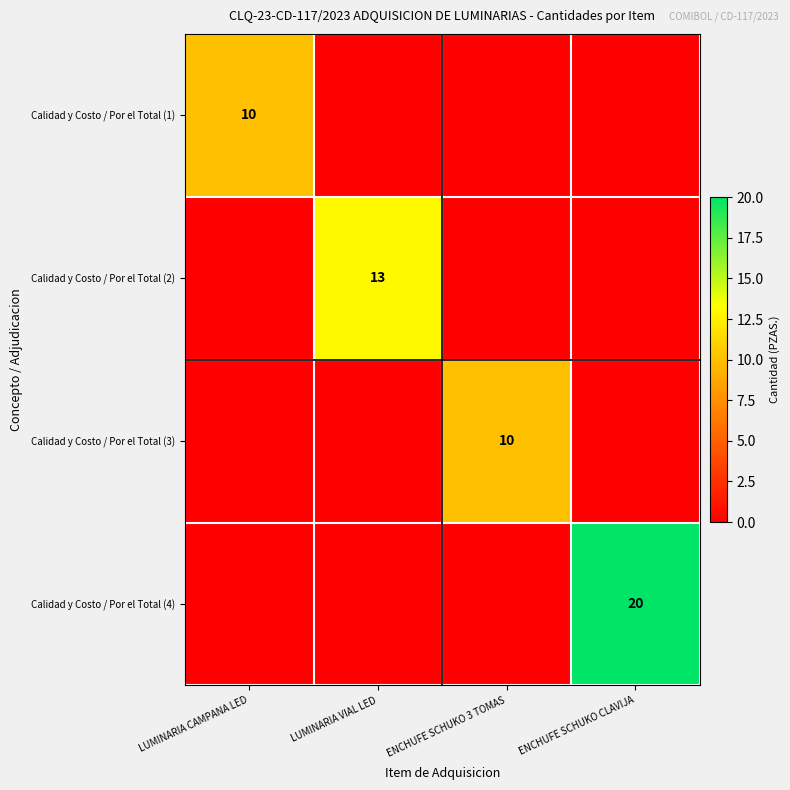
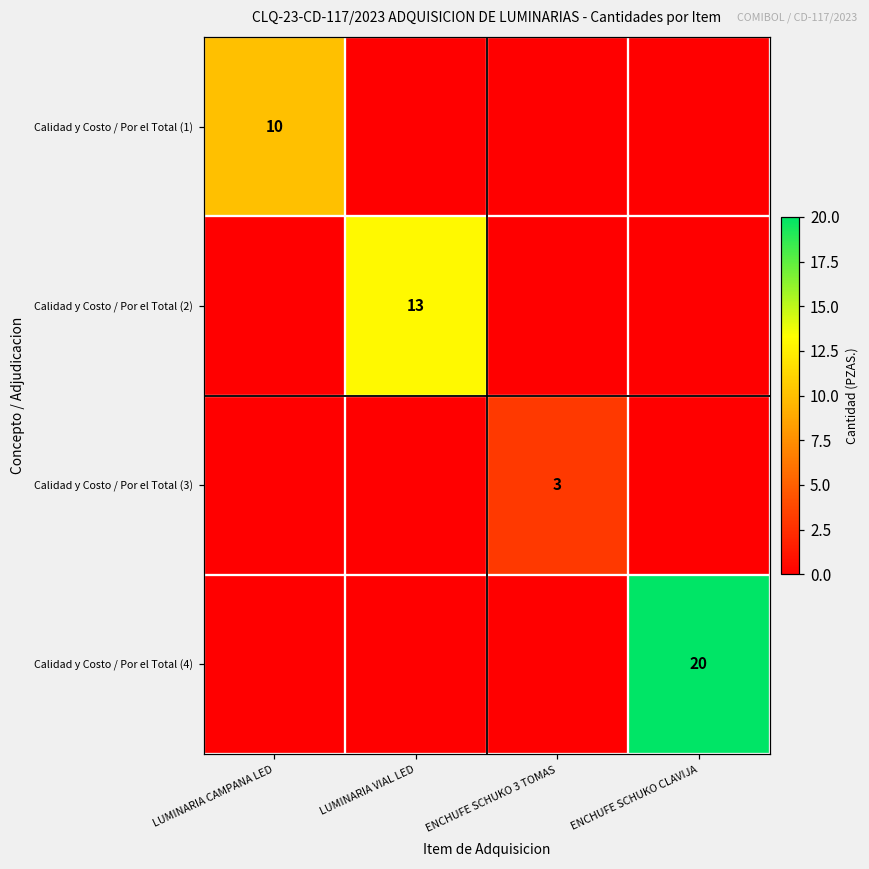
  {
    "Calidad y Costo / Por el Total (1)": {
      "LUMINARIA CAMPANA LED": 10
    },
    "Calidad y Costo / Por el Total (2)": {
      "LUMINARIA VIAL LED": 13
    },
    "Calidad y Costo / Por el Total (3)": {
-     "ENCHUFE SCHUKO 3 TOMAS": 10
+     "ENCHUFE SCHUKO 3 TOMAS": 3
    },
    "Calidad y Costo / Por el Total (4)": {
      "ENCHUFE SCHUKO CLAVIJA": 20
    }
  }
